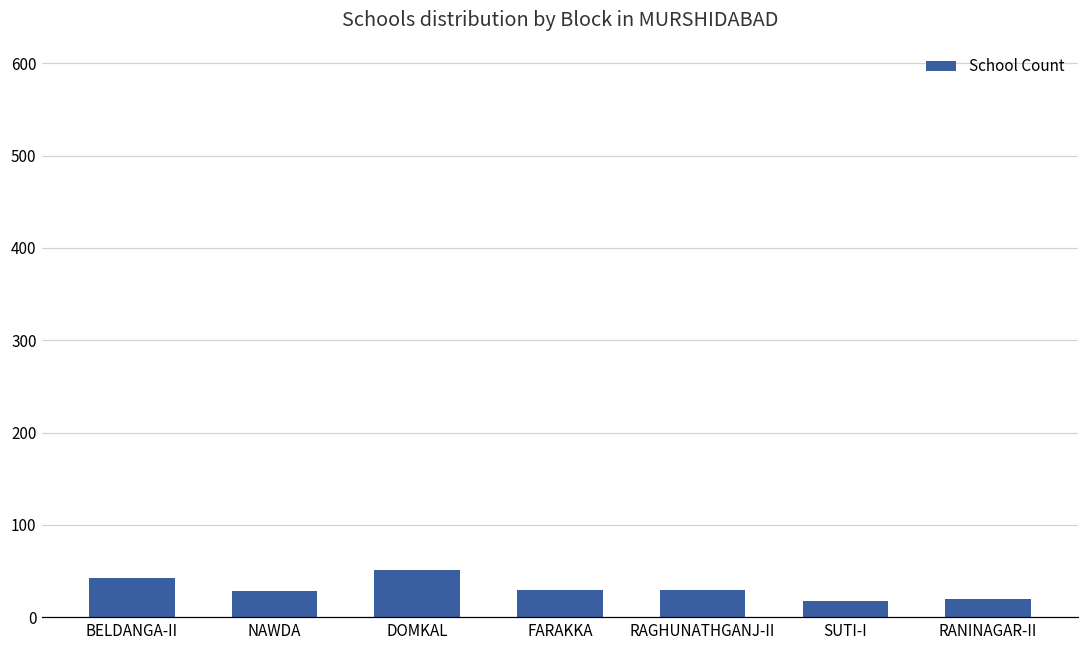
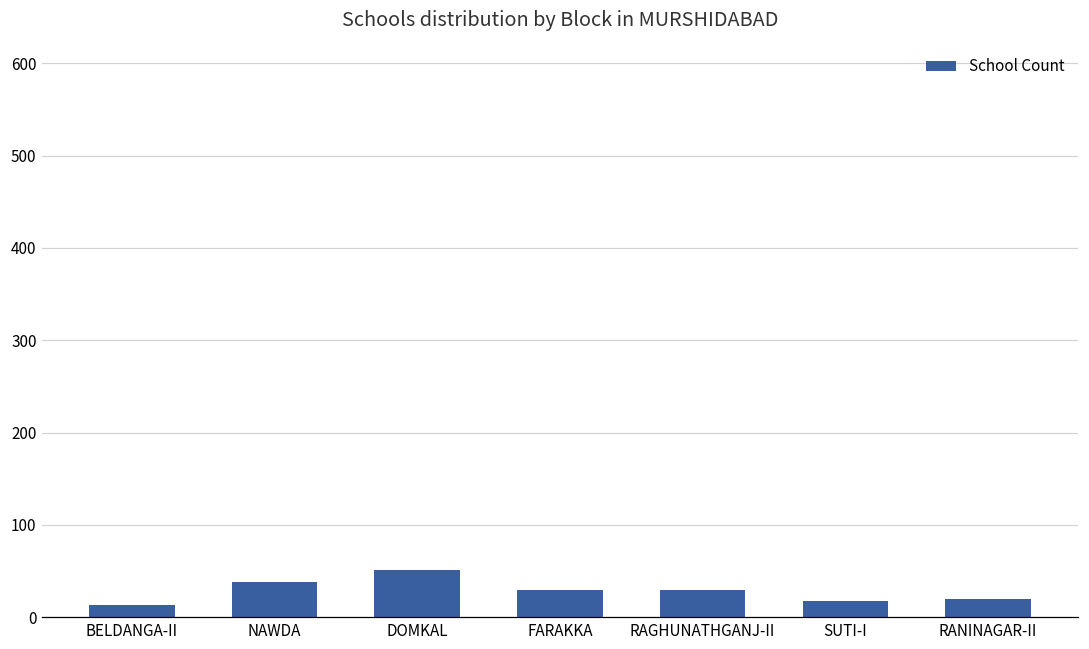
  {
-   "BELDANGA-II": 40,
-   "NAWDA": 30,
+   "BELDANGA-II": 10,
+   "NAWDA": 40,
    "DOMKAL": 50,
    "FARAKKA": 30,
    "RAGHUNATHGANJ-II": 30,
    "SUTI-I": 20,
    "RANINAGAR-II": 20
  }
